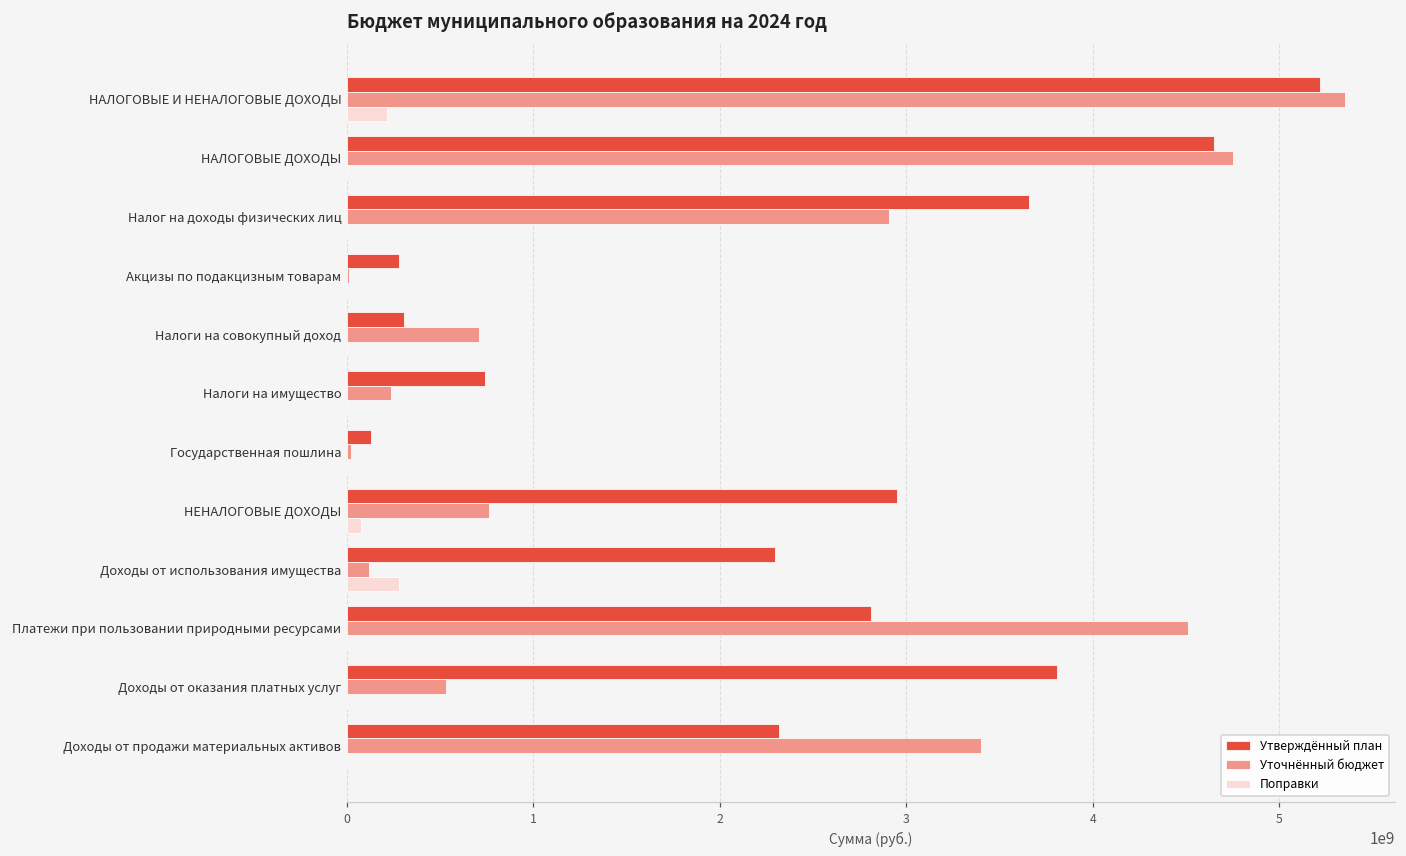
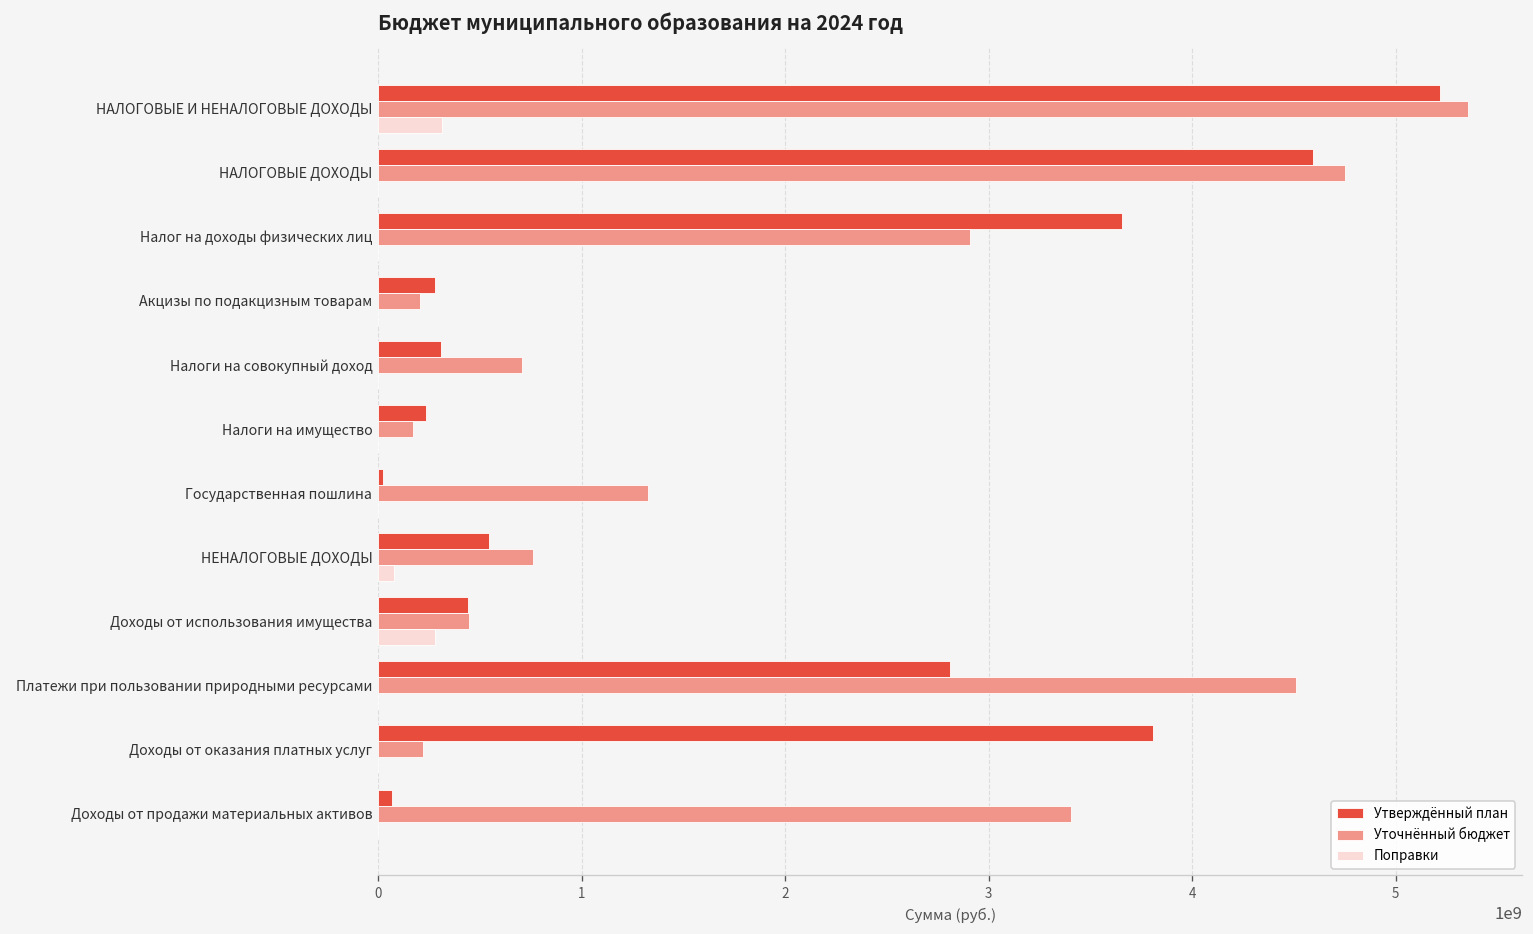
  {
    "Утверждённый план": {
      "НАЛОГОВЫЕ И НЕНАЛОГОВЫЕ ДОХОДЫ": 5220000000,
-     "НАЛОГОВЫЕ ДОХОДЫ": 4650000000,
+     "НАЛОГОВЫЕ ДОХОДЫ": 4590000000,
      "Налог на доходы физических лиц": 3660000000,
      "Акцизы по подакцизным товарам": 280000000,
      "Налоги на совокупный доход": 310000000,
-     "Налоги на имущество": 740000000,
-     "Государственная пошлина": 130000000,
-     "НЕНАЛОГОВЫЕ ДОХОДЫ": 2950000000,
-     "Доходы от использования имущества": 2300000000,
+     "Налоги на имущество": 240000000,
+     "Государственная пошлина": 20000000,
+     "НЕНАЛОГОВЫЕ ДОХОДЫ": 550000000,
+     "Доходы от использования имущества": 440000000,
      "Платежи при пользовании природными ресурсами": 2810000000,
      "Доходы от оказания платных услуг": 3810000000,
-     "Доходы от продажи материальных активов": 2320000000
+     "Доходы от продажи материальных активов": 70000000
    },
    "Уточнённый бюджет": {
      "НАЛОГОВЫЕ И НЕНАЛОГОВЫЕ ДОХОДЫ": 5350000000,
      "НАЛОГОВЫЕ ДОХОДЫ": 4750000000,
      "Налог на доходы физических лиц": 2910000000,
-     "Акцизы по подакцизным товарам": 10000000,
+     "Акцизы по подакцизным товарам": 210000000,
      "Налоги на совокупный доход": 710000000,
-     "Налоги на имущество": 240000000,
-     "Государственная пошлина": 20000000,
+     "Налоги на имущество": 170000000,
+     "Государственная пошлина": 1330000000,
      "НЕНАЛОГОВЫЕ ДОХОДЫ": 760000000,
-     "Доходы от использования имущества": 120000000,
+     "Доходы от использования имущества": 450000000,
      "Платежи при пользовании природными ресурсами": 4510000000,
-     "Доходы от оказания платных услуг": 540000000,
+     "Доходы от оказания платных услуг": 220000000,
      "Доходы от продажи материальных активов": 3400000000
    },
    "Поправки": {
-     "НАЛОГОВЫЕ И НЕНАЛОГОВЫЕ ДОХОДЫ": 220000000,
+     "НАЛОГОВЫЕ И НЕНАЛОГОВЫЕ ДОХОДЫ": 320000000,
      "Налог на доходы физических лиц": 0,
      "Акцизы по подакцизным товарам": 0,
      "Налоги на совокупный доход": 0,
      "Налоги на имущество": 0,
      "НЕНАЛОГОВЫЕ ДОХОДЫ": 80000000,
      "Доходы от использования имущества": 280000000,
      "Платежи при пользовании природными ресурсами": 0,
      "Доходы от оказания платных услуг": 0,
      "Доходы от продажи материальных активов": 0
    }
  }
